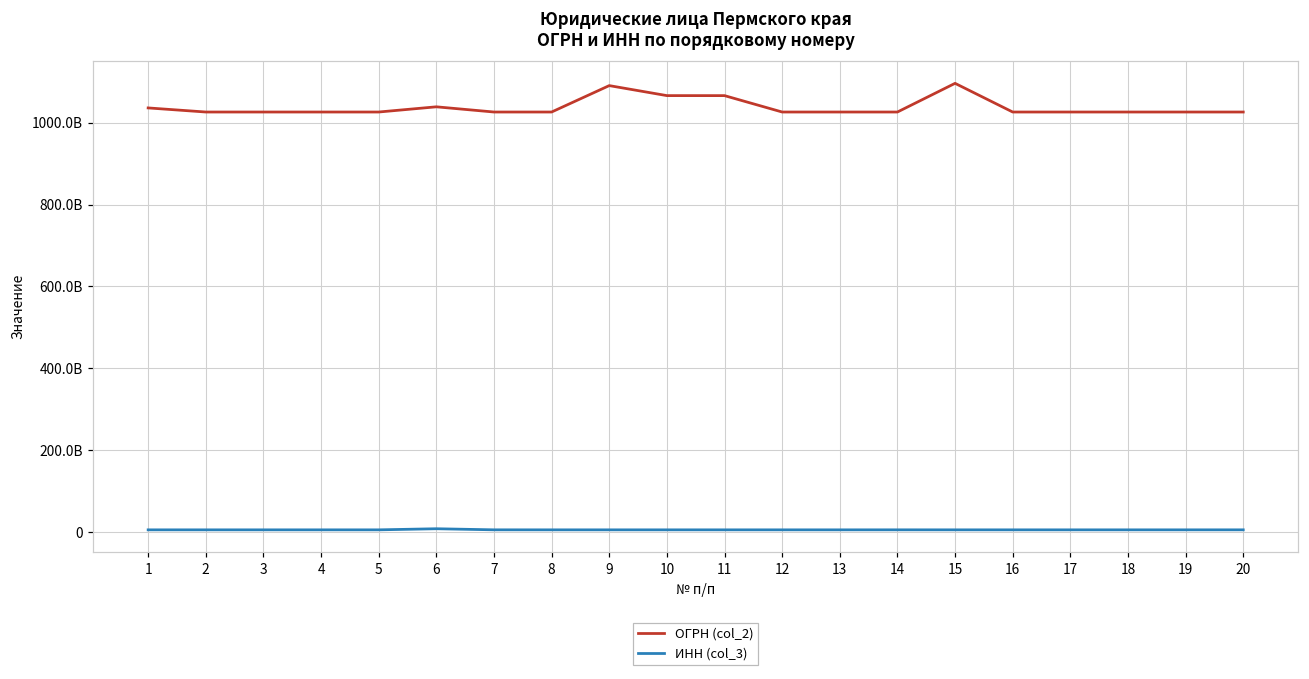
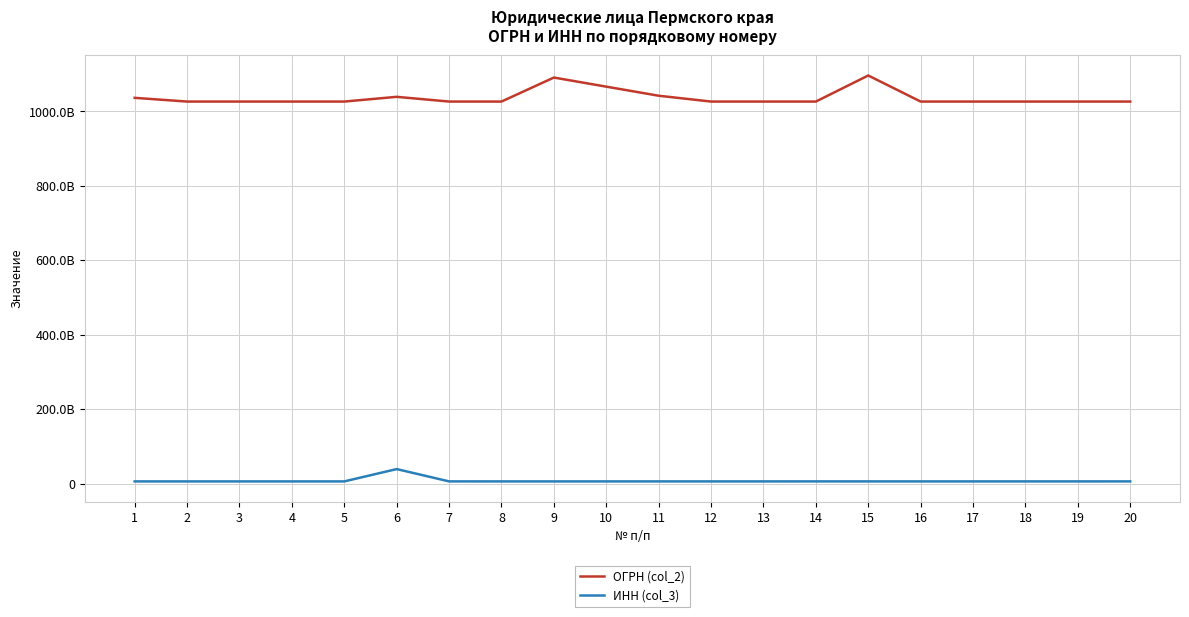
  {
    "ОГРН (col_2)": {
      "1": 1040000000000,
      "2": 1030000000000,
      "3": 1030000000000,
      "4": 1030000000000,
      "5": 1030000000000,
      "6": 1040000000000,
      "7": 1030000000000,
      "8": 1030000000000,
      "9": 1090000000000,
      "10": 1070000000000,
-     "11": 1070000000000,
+     "11": 1040000000000,
      "12": 1030000000000,
      "13": 1030000000000,
      "14": 1030000000000,
      "15": 1100000000000,
      "16": 1030000000000,
      "17": 1030000000000,
      "18": 1030000000000,
      "19": 1030000000000,
      "20": 1030000000000
    },
    "ИНН (col_3)": {
      "1": 10000000000,
      "2": 10000000000,
      "3": 10000000000,
      "4": 10000000000,
      "5": 10000000000,
-     "6": 10000000000,
+     "6": 40000000000,
      "7": 10000000000,
      "8": 10000000000,
      "9": 10000000000,
      "10": 10000000000,
      "11": 10000000000,
      "12": 10000000000,
      "13": 10000000000,
      "14": 10000000000,
      "15": 10000000000,
      "16": 10000000000,
      "17": 10000000000,
      "18": 10000000000,
      "19": 10000000000,
      "20": 10000000000
    }
  }
